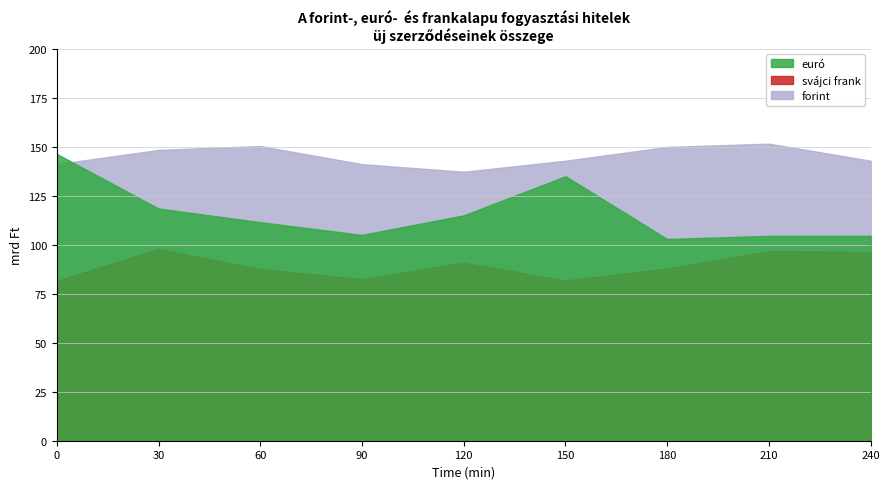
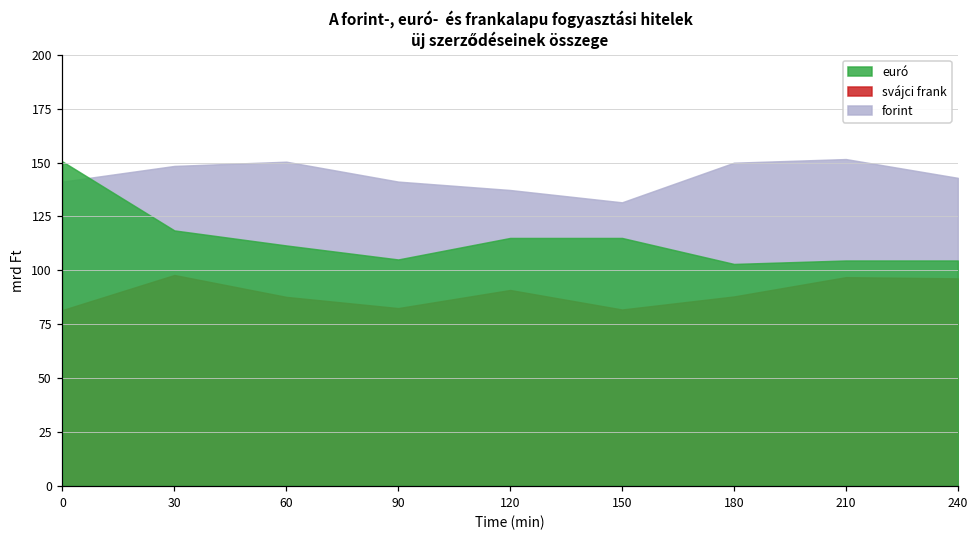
  {
    "forint": {
      "0": 141,
      "30": 148,
      "60": 150,
      "90": 141,
      "120": 137,
-     "150": 143,
+     "150": 132,
      "180": 150,
      "210": 152,
      "240": 143
    },
    "svájci frank": {
      "0": 82,
      "30": 98,
      "60": 88,
      "90": 82,
      "120": 91,
      "150": 82,
      "180": 88,
      "210": 97,
      "240": 96
    },
    "euró": {
-     "0": 146,
+     "0": 150,
      "30": 118,
      "60": 112,
      "90": 105,
      "120": 115,
-     "150": 135,
+     "150": 115,
      "180": 103,
      "210": 105,
      "240": 105
    }
  }
